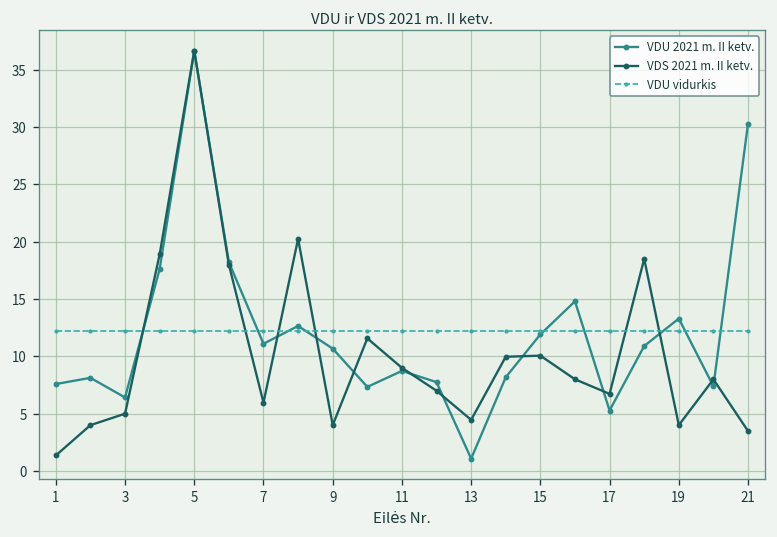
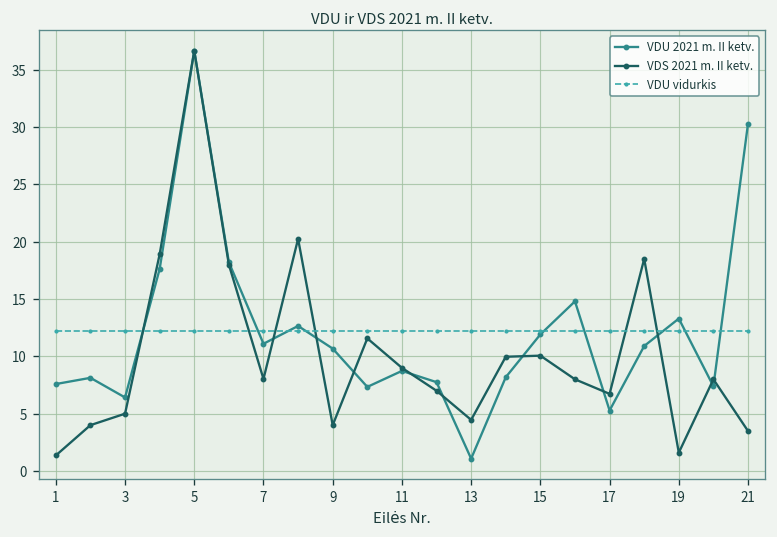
  {
    "VDS 2021 m. II ketv.": {
      "1": 1,
      "3": 5,
-     "7": 6,
+     "7": 8,
      "9": 4,
      "11": 9,
      "13": 4,
      "15": 10,
      "17": 7,
-     "19": 4,
+     "19": 2,
      "21": 3
    }
  }
